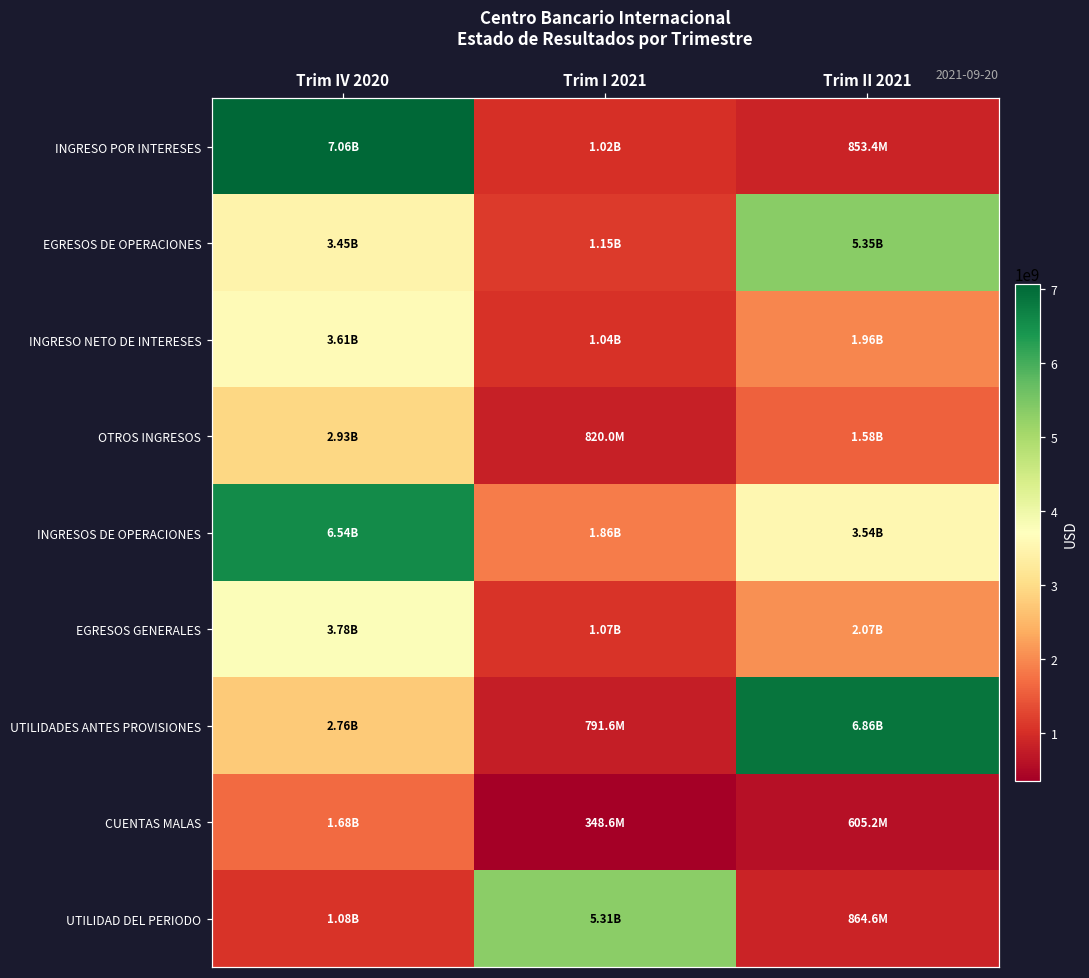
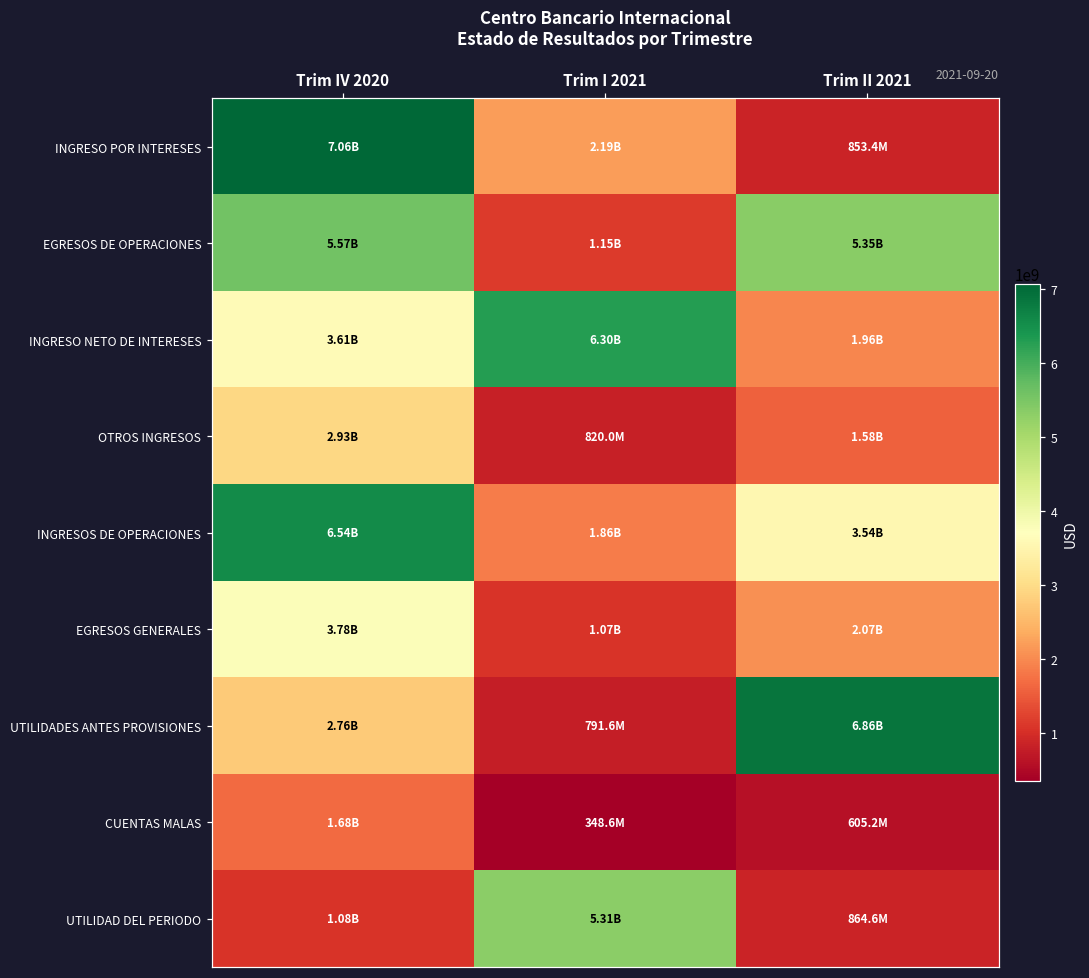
  {
    "INGRESO POR INTERESES": {
      "Trim IV 2020": "7.06B",
-     "Trim I 2021": "1.02B",
+     "Trim I 2021": "2.19B",
      "Trim II 2021": "853.4M"
    },
    "EGRESOS DE OPERACIONES": {
-     "Trim IV 2020": "3.45B",
+     "Trim IV 2020": "5.57B",
      "Trim I 2021": "1.15B",
      "Trim II 2021": "5.35B"
    },
    "INGRESO NETO DE INTERESES": {
      "Trim IV 2020": "3.61B",
-     "Trim I 2021": "1.04B",
+     "Trim I 2021": "6.30B",
      "Trim II 2021": "1.96B"
    },
    "OTROS INGRESOS": {
      "Trim IV 2020": "2.93B",
      "Trim I 2021": "820.0M",
      "Trim II 2021": "1.58B"
    },
    "INGRESOS DE OPERACIONES": {
      "Trim IV 2020": "6.54B",
      "Trim I 2021": "1.86B",
      "Trim II 2021": "3.54B"
    },
    "EGRESOS GENERALES": {
      "Trim IV 2020": "3.78B",
      "Trim I 2021": "1.07B",
      "Trim II 2021": "2.07B"
    },
    "UTILIDADES ANTES PROVISIONES": {
      "Trim IV 2020": "2.76B",
      "Trim I 2021": "791.6M",
      "Trim II 2021": "6.86B"
    },
    "CUENTAS MALAS": {
      "Trim IV 2020": "1.68B",
      "Trim I 2021": "348.6M",
      "Trim II 2021": "605.2M"
    },
    "UTILIDAD DEL PERIODO": {
      "Trim IV 2020": "1.08B",
      "Trim I 2021": "5.31B",
      "Trim II 2021": "864.6M"
    }
  }
